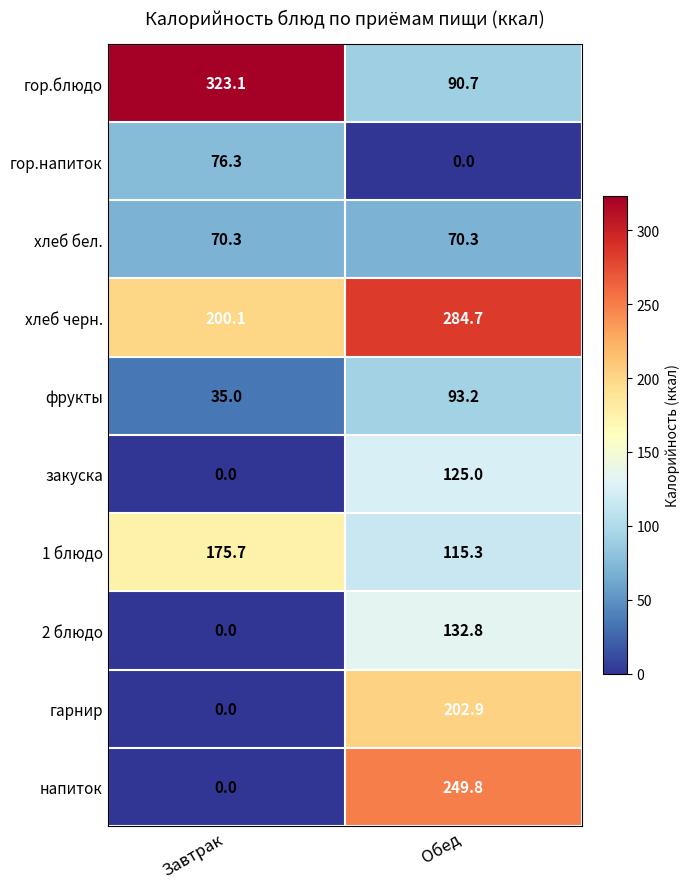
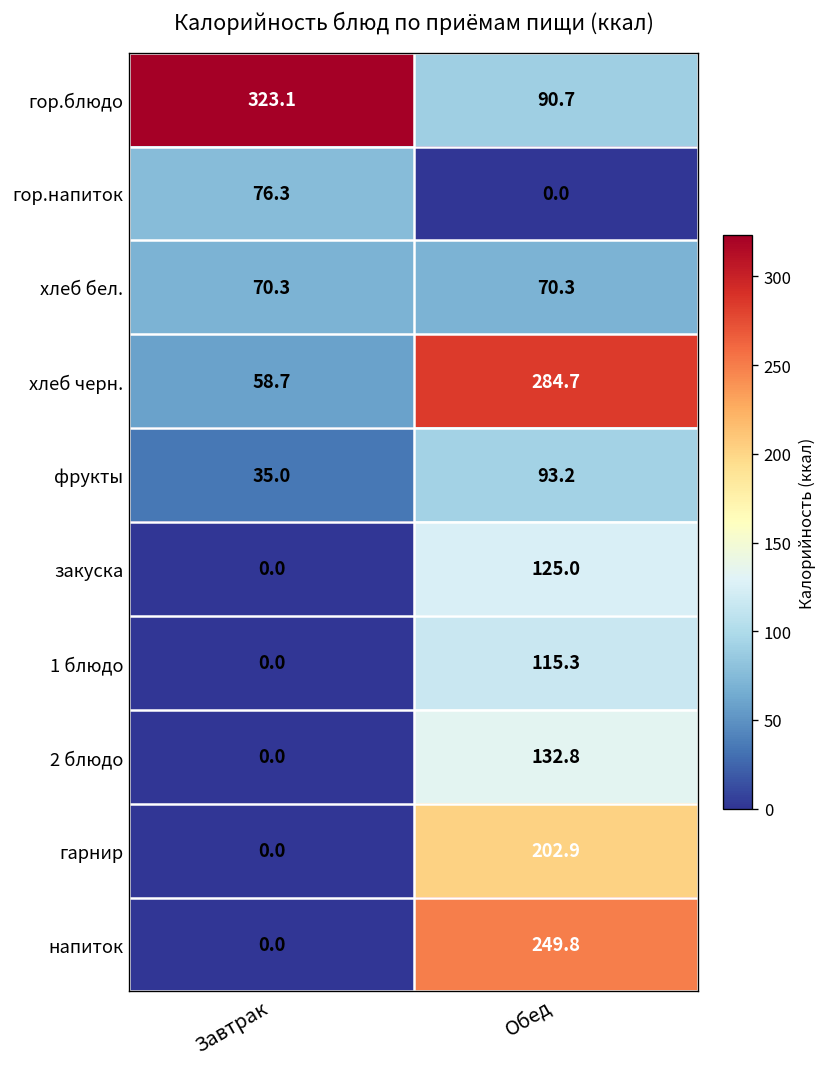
  {
    "гор.блюдо": {
      "Завтрак": 323.1,
      "Обед": 90.7
    },
    "гор.напиток": {
      "Завтрак": 76.3,
      "Обед": 0.0
    },
    "хлеб бел.": {
      "Завтрак": 70.3,
      "Обед": 70.3
    },
    "хлеб черн.": {
-     "Завтрак": 200.1,
+     "Завтрак": 58.7,
      "Обед": 284.7
    },
    "фрукты": {
      "Завтрак": 35.0,
      "Обед": 93.2
    },
    "закуска": {
      "Завтрак": 0.0,
      "Обед": 125.0
    },
    "1 блюдо": {
-     "Завтрак": 175.7,
+     "Завтрак": 0.0,
      "Обед": 115.3
    },
    "2 блюдо": {
      "Завтрак": 0.0,
      "Обед": 132.8
    },
    "гарнир": {
      "Завтрак": 0.0,
      "Обед": 202.9
    },
    "напиток": {
      "Завтрак": 0.0,
      "Обед": 249.8
    }
  }
